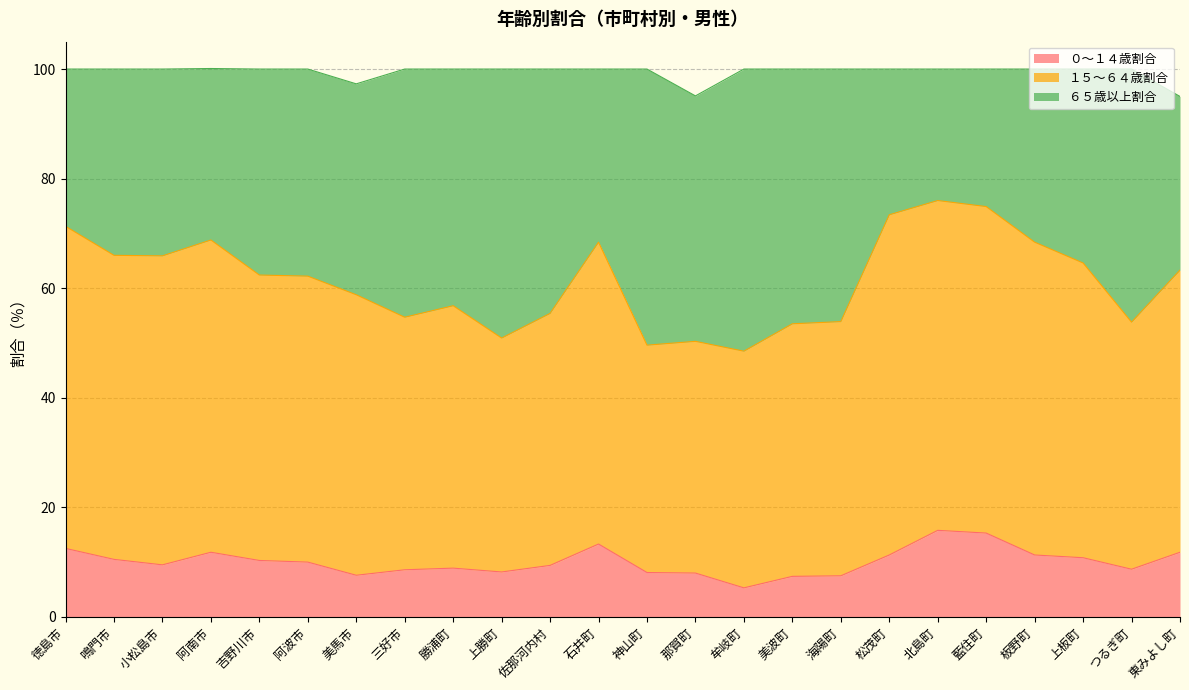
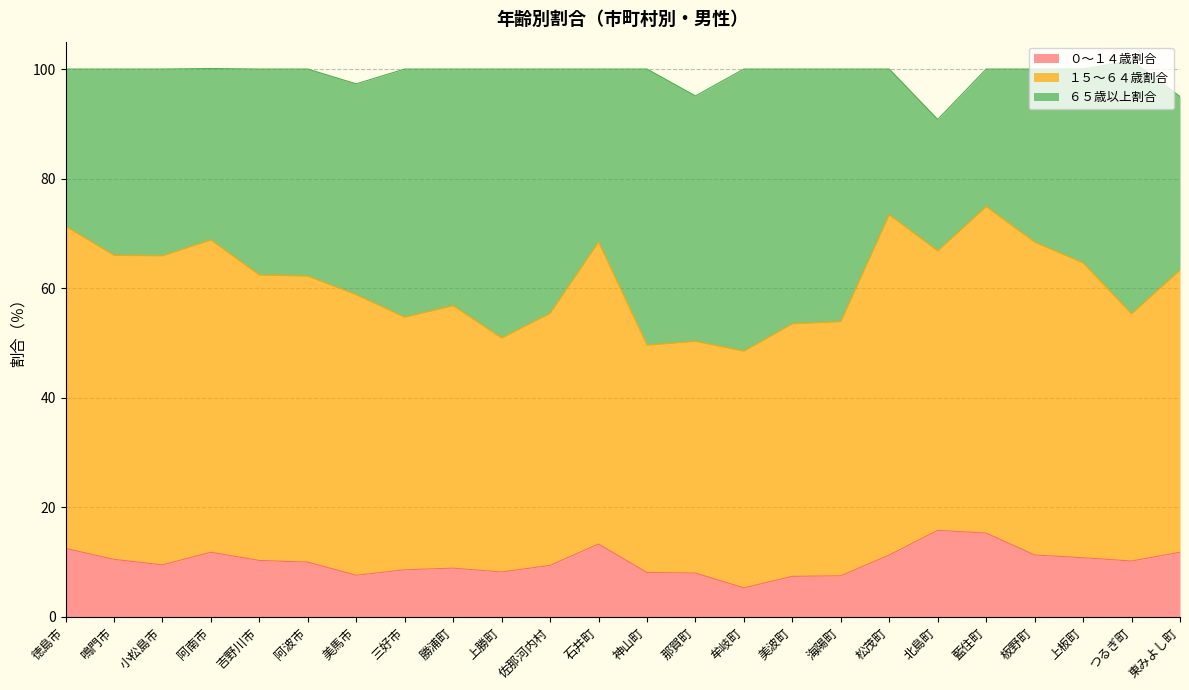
  {
    "０～１４歳割合": {
      "徳島市": 13,
      "鳴門市": 11,
      "小松島市": 10,
      "阿南市": 12,
      "吉野川市": 10,
      "阿波市": 10,
      "美馬市": 8,
      "三好市": 9,
      "勝浦町": 9,
      "上勝町": 8,
      "佐那河内村": 9,
      "石井町": 13,
      "神山町": 8,
      "那賀町": 8,
      "牟岐町": 5,
      "美波町": 7,
      "海陽町": 8,
      "松茂町": 11,
      "北島町": 16,
      "藍住町": 15,
      "板野町": 11,
      "上板町": 11,
-     "つるぎ町": 9,
+     "つるぎ町": 10,
      "東みよし町": 12
    },
    "１５～６４歳割合": {
      "徳島市": 59,
      "鳴門市": 56,
      "小松島市": 56,
      "阿南市": 57,
      "吉野川市": 52,
      "阿波市": 52,
      "美馬市": 51,
      "三好市": 46,
      "勝浦町": 48,
      "上勝町": 43,
      "佐那河内村": 46,
      "石井町": 55,
      "神山町": 42,
      "那賀町": 42,
      "牟岐町": 43,
      "美波町": 46,
      "海陽町": 46,
      "松茂町": 62,
-     "北島町": 60,
+     "北島町": 51,
      "藍住町": 60,
      "板野町": 57,
      "上板町": 54,
      "つるぎ町": 45,
      "東みよし町": 52
    },
    "６５歳以上割合": {
      "徳島市": 29,
      "鳴門市": 34,
      "小松島市": 34,
      "阿南市": 31,
      "吉野川市": 38,
      "阿波市": 38,
      "美馬市": 39,
      "三好市": 45,
      "勝浦町": 43,
      "上勝町": 49,
      "佐那河内村": 45,
      "石井町": 32,
      "神山町": 50,
      "那賀町": 45,
      "牟岐町": 52,
      "美波町": 47,
      "海陽町": 46,
      "松茂町": 27,
      "北島町": 24,
      "藍住町": 25,
      "東みよし町": 32
    }
  }
